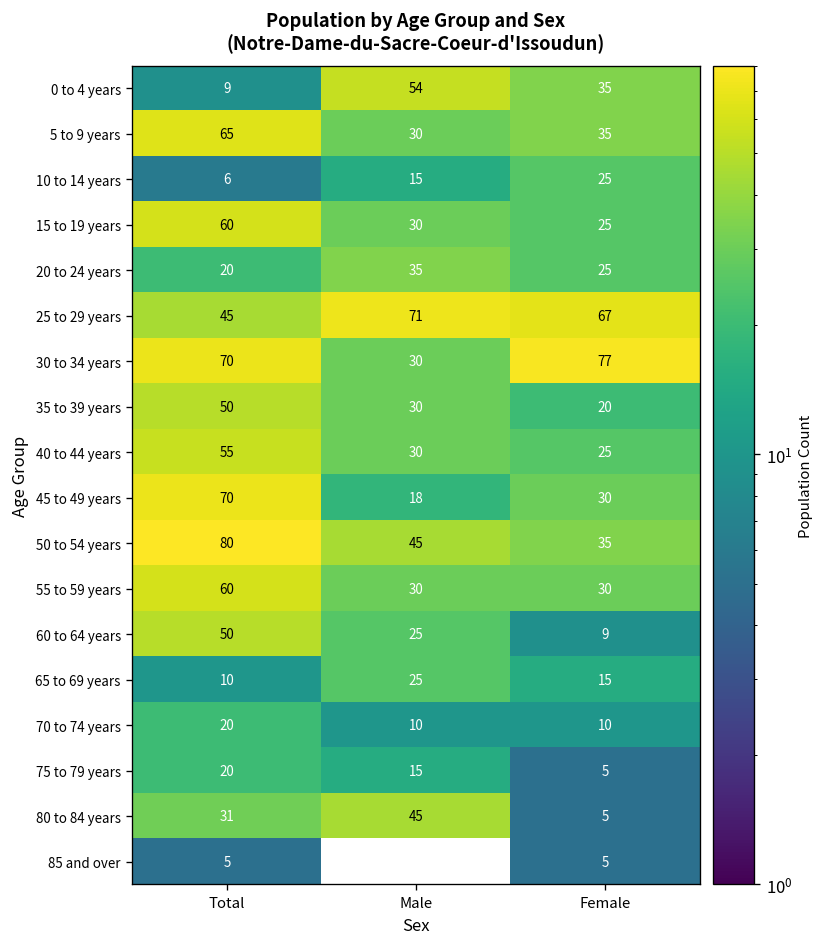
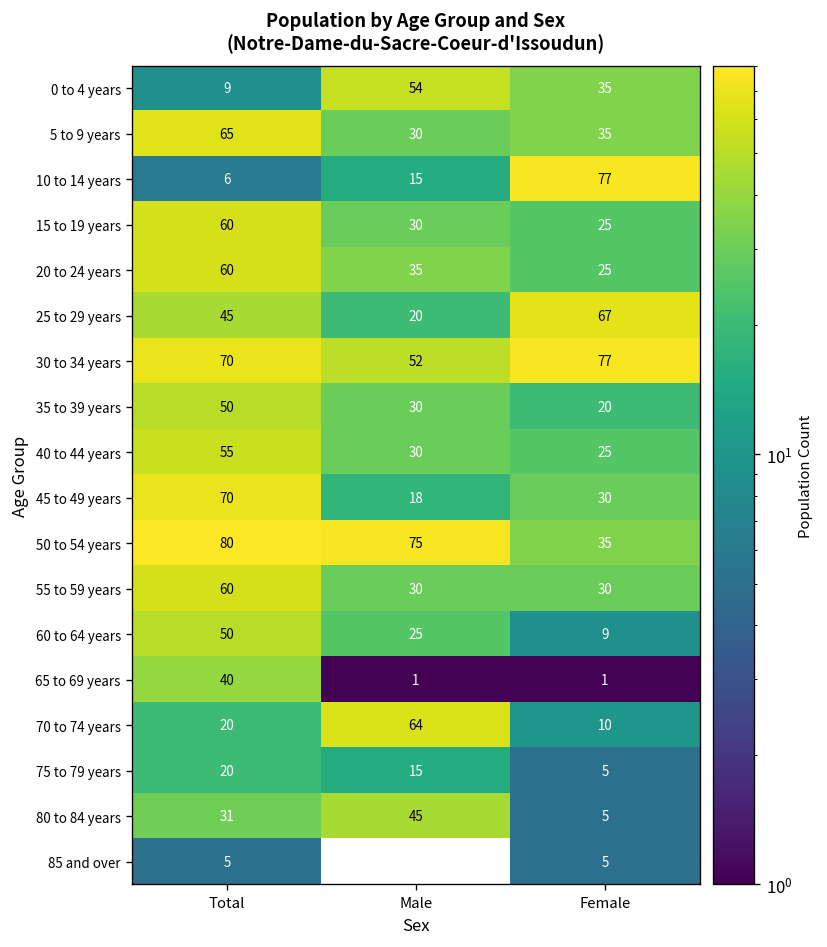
  {
    "0 to 4 years": {
      "Total": 9,
      "Male": 54,
      "Female": 35
    },
    "5 to 9 years": {
      "Total": 65,
      "Male": 30,
      "Female": 35
    },
    "10 to 14 years": {
      "Total": 6,
      "Male": 15,
-     "Female": 25
+     "Female": 77
    },
    "15 to 19 years": {
      "Total": 60,
      "Male": 30,
      "Female": 25
    },
    "20 to 24 years": {
-     "Total": 20,
+     "Total": 60,
      "Male": 35,
      "Female": 25
    },
    "25 to 29 years": {
      "Total": 45,
-     "Male": 71,
+     "Male": 20,
      "Female": 67
    },
    "30 to 34 years": {
      "Total": 70,
-     "Male": 30,
+     "Male": 52,
      "Female": 77
    },
    "35 to 39 years": {
      "Total": 50,
      "Male": 30,
      "Female": 20
    },
    "40 to 44 years": {
      "Total": 55,
      "Male": 30,
      "Female": 25
    },
    "45 to 49 years": {
      "Total": 70,
      "Male": 18,
      "Female": 30
    },
    "50 to 54 years": {
      "Total": 80,
-     "Male": 45,
+     "Male": 75,
      "Female": 35
    },
    "55 to 59 years": {
      "Total": 60,
      "Male": 30,
      "Female": 30
    },
    "60 to 64 years": {
      "Total": 50,
      "Male": 25,
      "Female": 9
    },
    "65 to 69 years": {
-     "Total": 10,
-     "Male": 25,
-     "Female": 15
+     "Total": 40,
+     "Male": 1,
+     "Female": 1
    },
    "70 to 74 years": {
      "Total": 20,
-     "Male": 10,
+     "Male": 64,
      "Female": 10
    },
    "75 to 79 years": {
      "Total": 20,
      "Male": 15,
      "Female": 5
    },
    "80 to 84 years": {
      "Total": 31,
      "Male": 45,
      "Female": 5
    },
    "85 and over": {
      "Total": 5,
      "Female": 5
    }
  }
